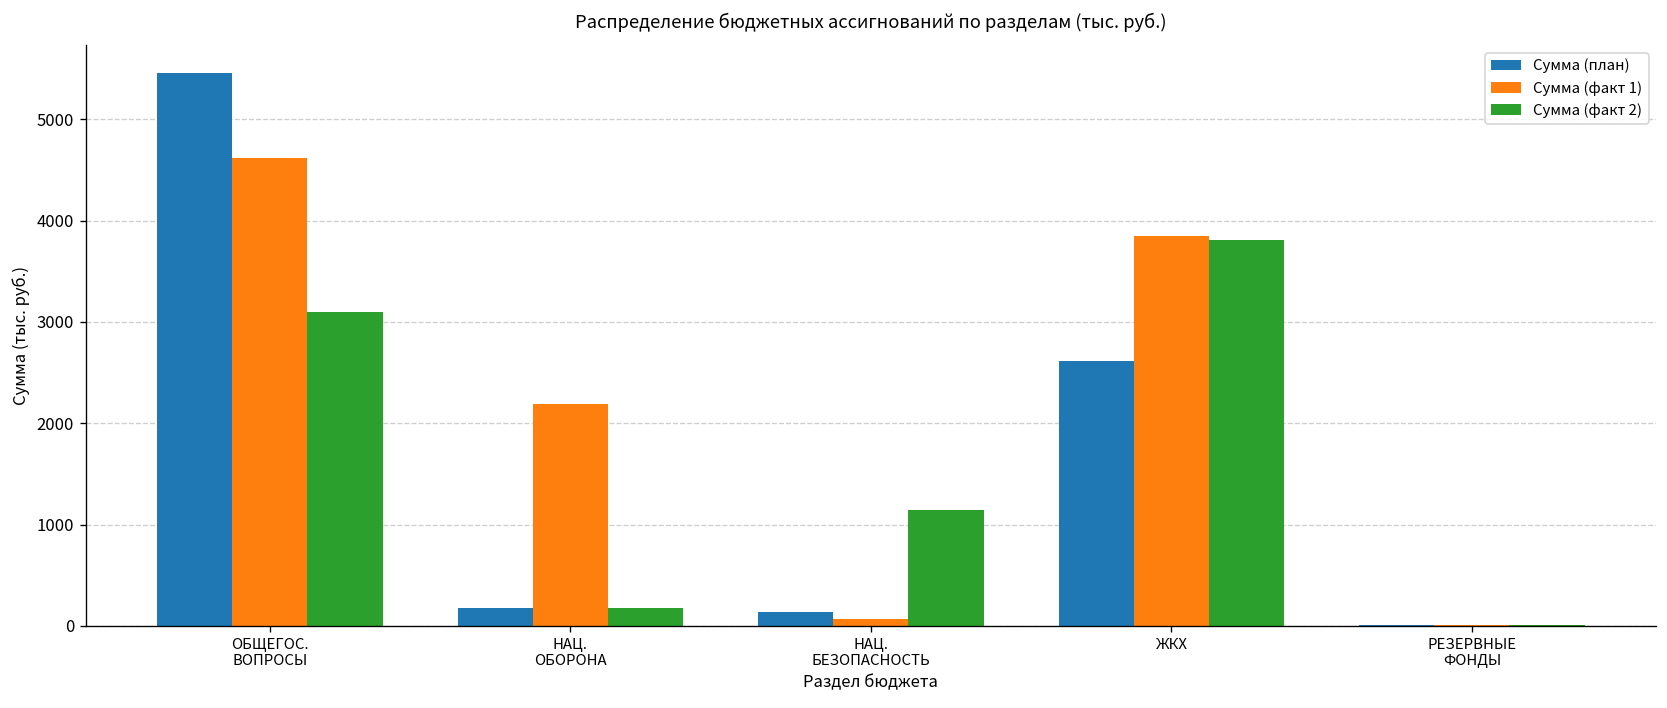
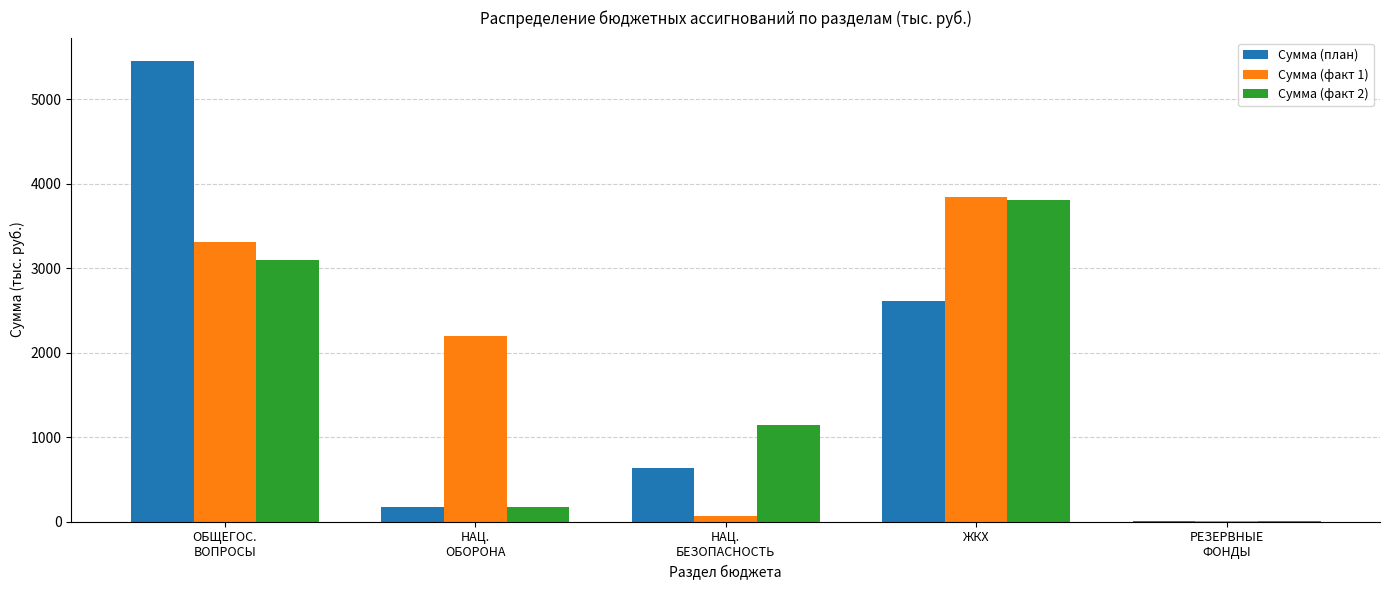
  {
    "Сумма (план)": {
      "ОБЩЕГОС. ВОПРОСЫ": 5500,
      "НАЦ. ОБОРОНА": 200,
-     "НАЦ. БЕЗОПАСНОСТЬ": 100,
+     "НАЦ. БЕЗОПАСНОСТЬ": 600,
      "ЖКХ": 2600
    },
    "Сумма (факт 1)": {
-     "ОБЩЕГОС. ВОПРОСЫ": 4600,
+     "ОБЩЕГОС. ВОПРОСЫ": 3300,
      "НАЦ. ОБОРОНА": 2200,
      "НАЦ. БЕЗОПАСНОСТЬ": 100,
      "ЖКХ": 3800
    },
    "Сумма (факт 2)": {
      "ОБЩЕГОС. ВОПРОСЫ": 3100,
      "НАЦ. ОБОРОНА": 200,
      "НАЦ. БЕЗОПАСНОСТЬ": 1100,
      "ЖКХ": 3800
    }
  }
